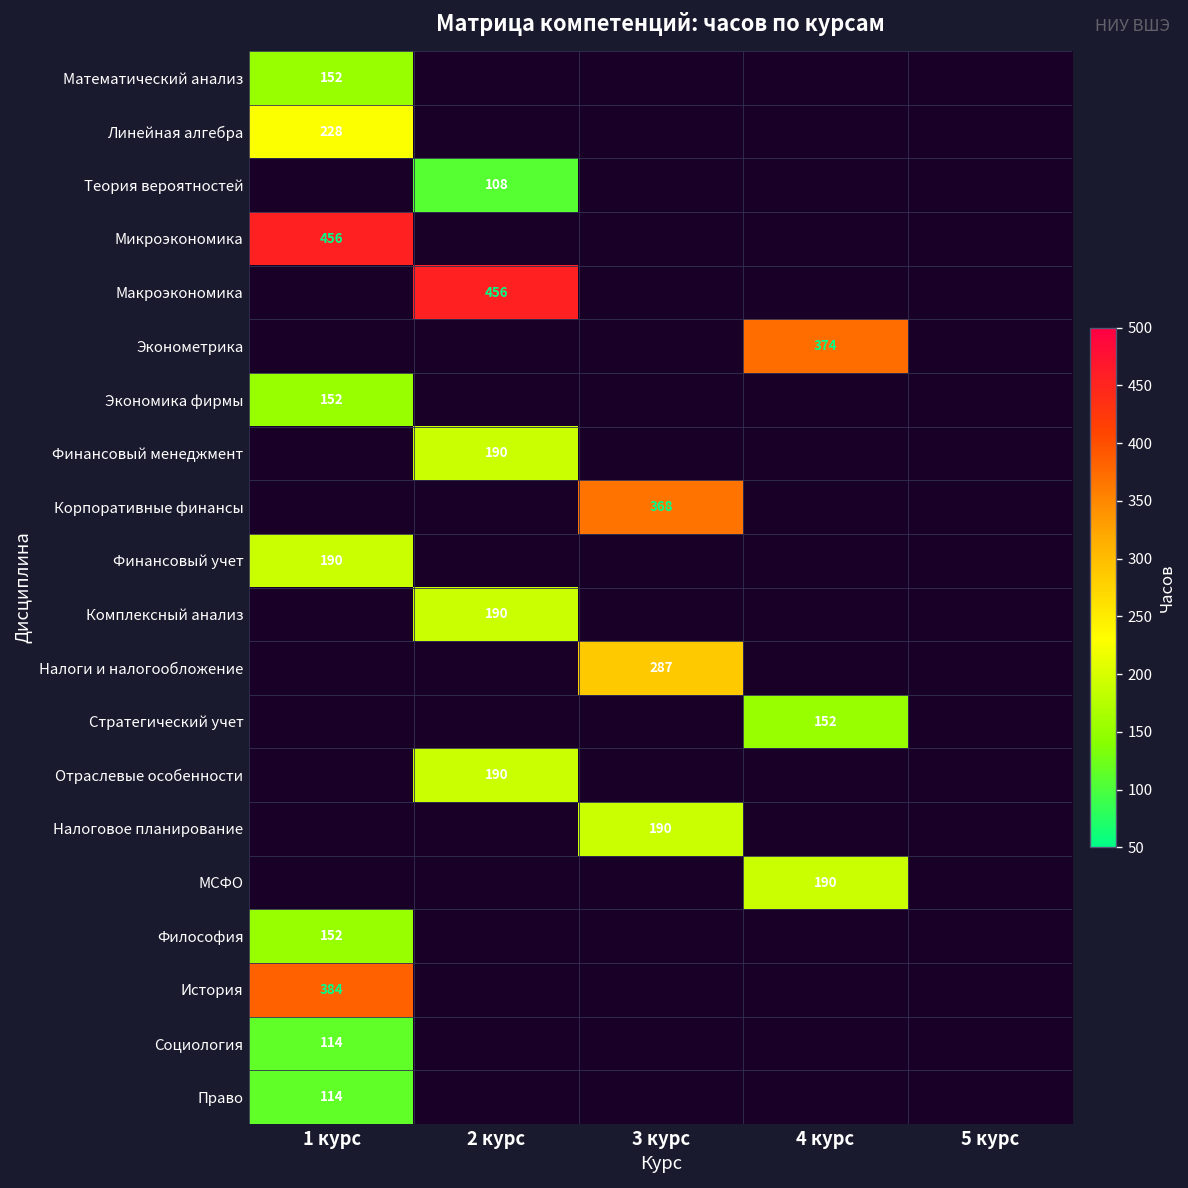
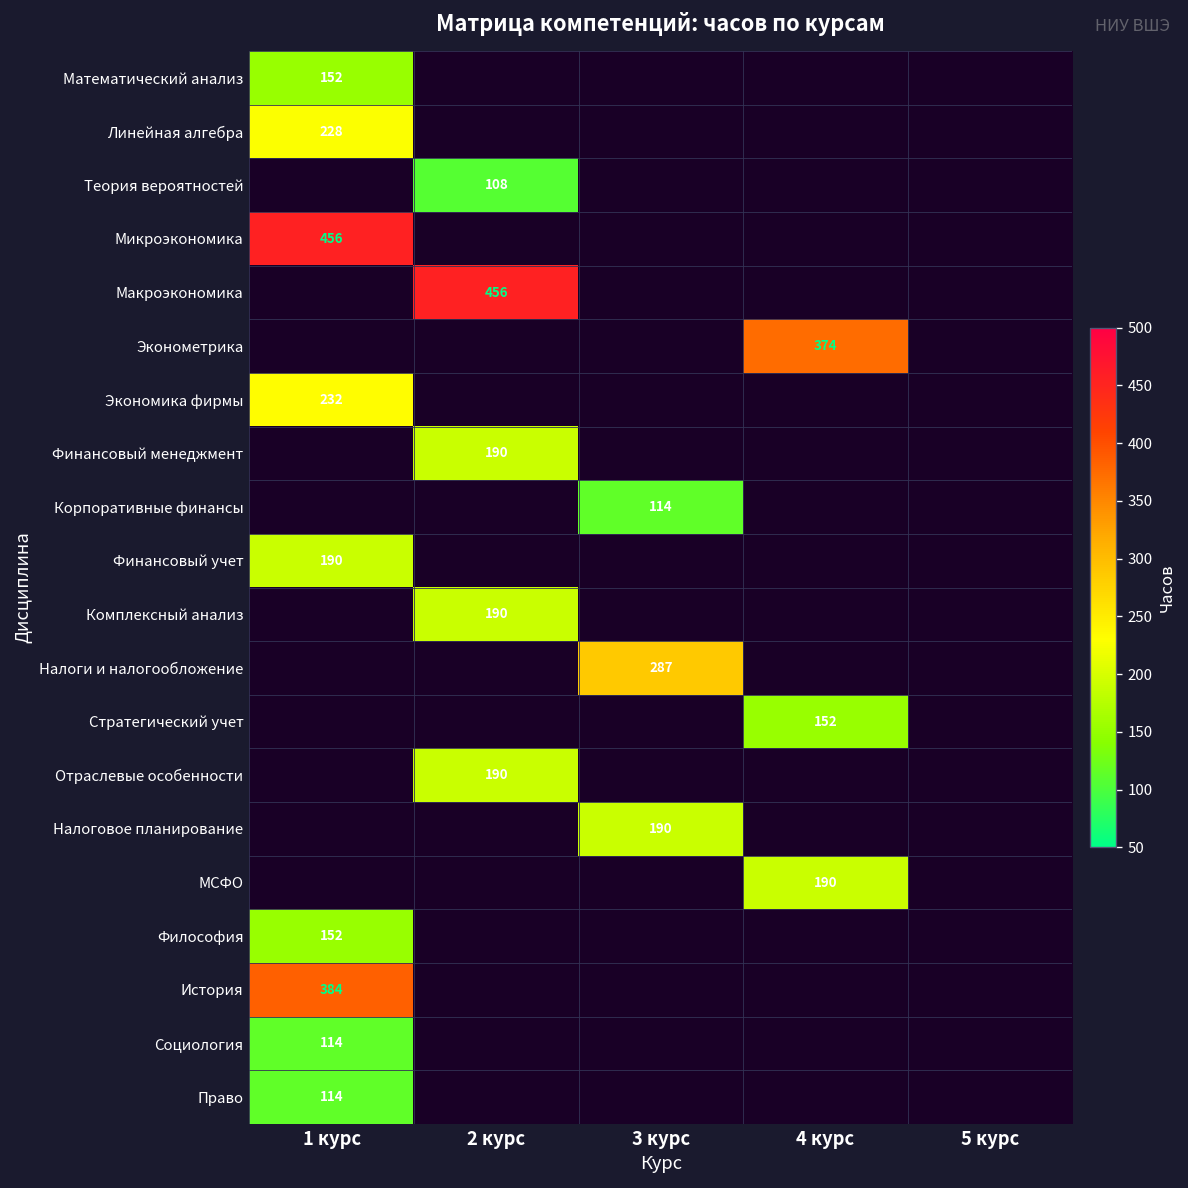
  {
    "Математический анализ": {
      "1 курс": 152
    },
    "Линейная алгебра": {
      "1 курс": 228
    },
    "Теория вероятностей": {
      "2 курс": 108
    },
    "Микроэкономика": {
      "1 курс": 456
    },
    "Макроэкономика": {
      "2 курс": 456
    },
    "Эконометрика": {
      "4 курс": 374
    },
    "Экономика фирмы": {
-     "1 курс": 152
+     "1 курс": 232
    },
    "Финансовый менеджмент": {
      "2 курс": 190
    },
    "Корпоративные финансы": {
-     "3 курс": 368
+     "3 курс": 114
    },
    "Финансовый учет": {
      "1 курс": 190
    },
    "Комплексный анализ": {
      "2 курс": 190
    },
    "Налоги и налогообложение": {
      "3 курс": 287
    },
    "Стратегический учет": {
      "4 курс": 152
    },
    "Отраслевые особенности": {
      "2 курс": 190
    },
    "Налоговое планирование": {
      "3 курс": 190
    },
    "МСФО": {
      "4 курс": 190
    },
    "Философия": {
      "1 курс": 152
    },
    "История": {
      "1 курс": 384
    },
    "Социология": {
      "1 курс": 114
    },
    "Право": {
      "1 курс": 114
    }
  }
